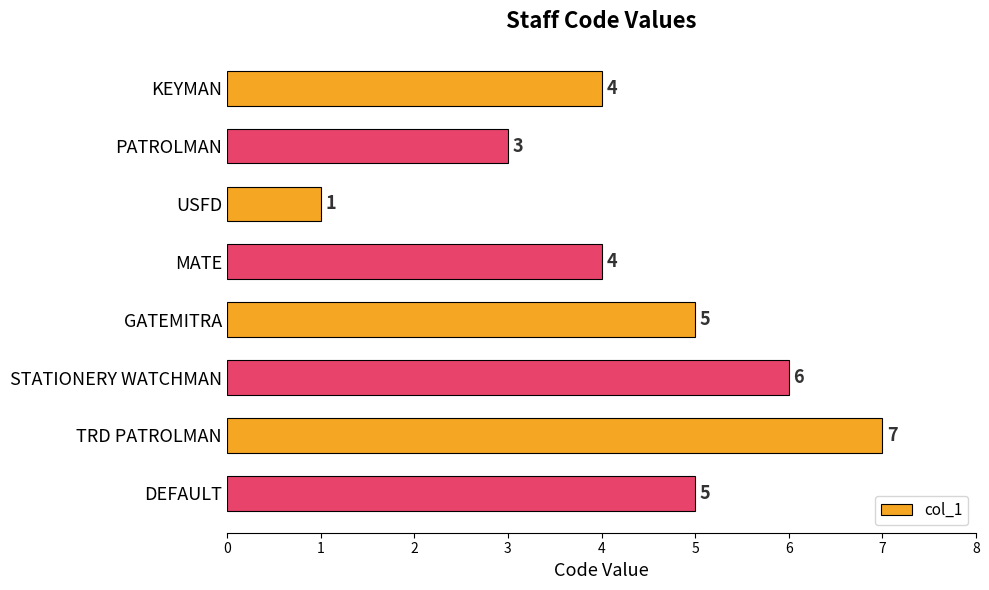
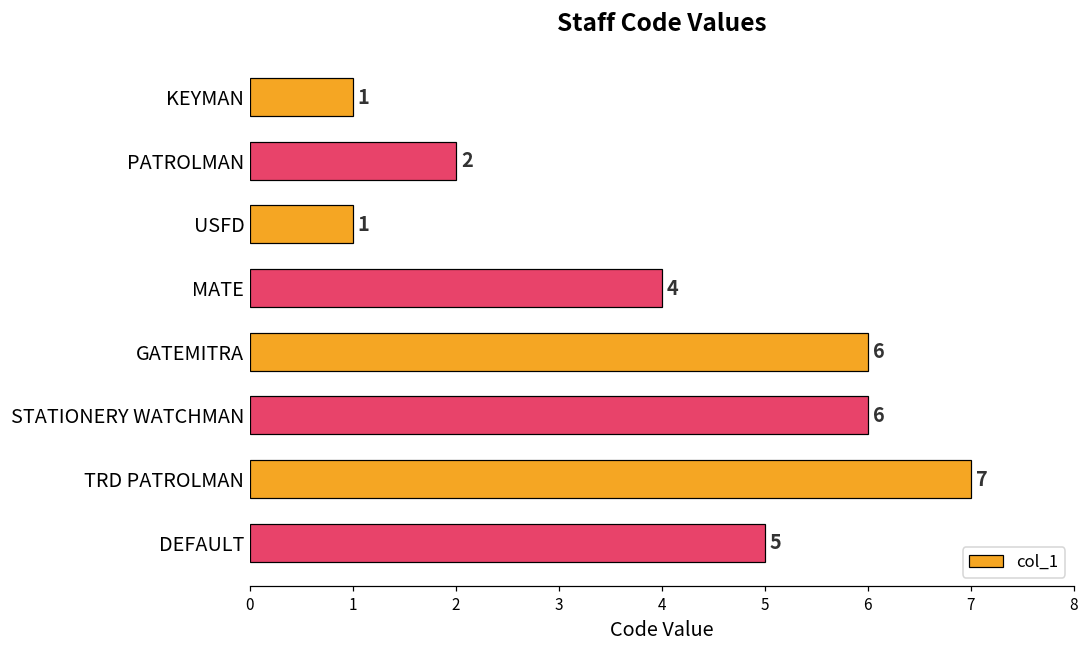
  {
-   "KEYMAN": 4,
-   "PATROLMAN": 3,
+   "KEYMAN": 1,
+   "PATROLMAN": 2,
    "USFD": 1,
    "MATE": 4,
-   "GATEMITRA": 5,
+   "GATEMITRA": 6,
    "STATIONERY WATCHMAN": 6,
    "TRD PATROLMAN": 7,
    "DEFAULT": 5
  }
